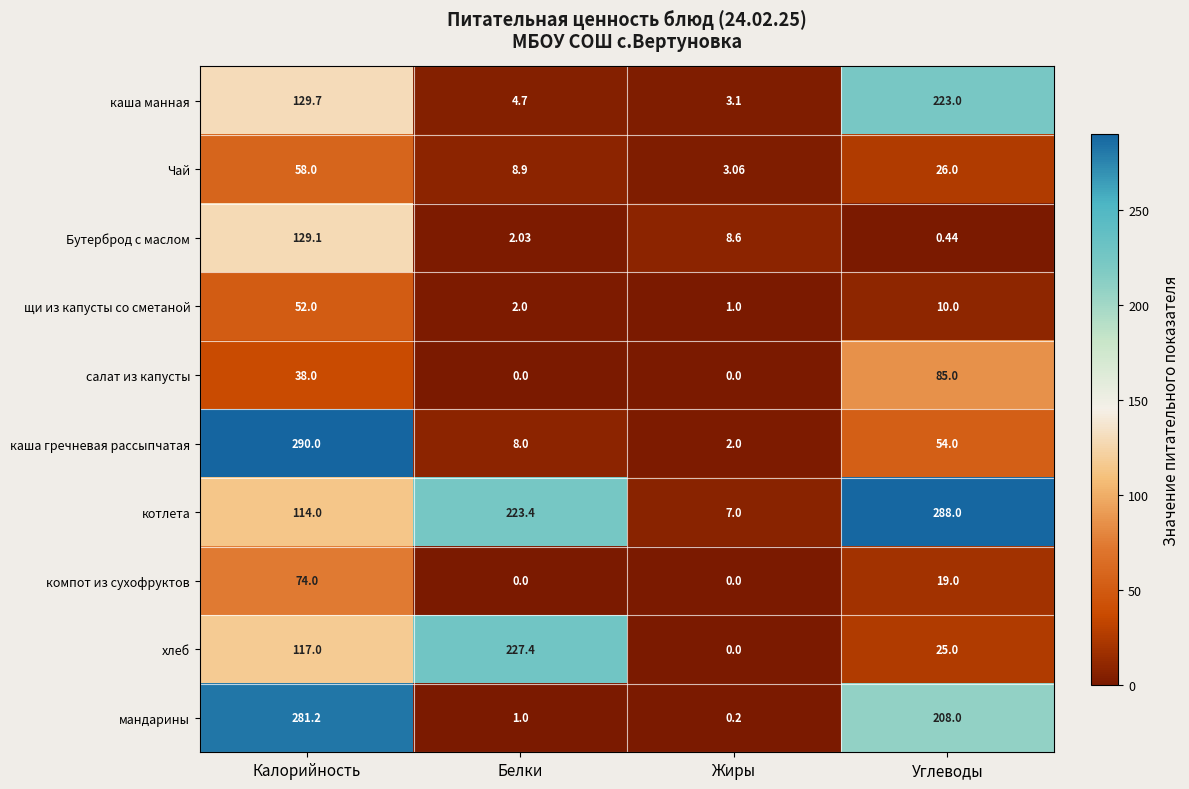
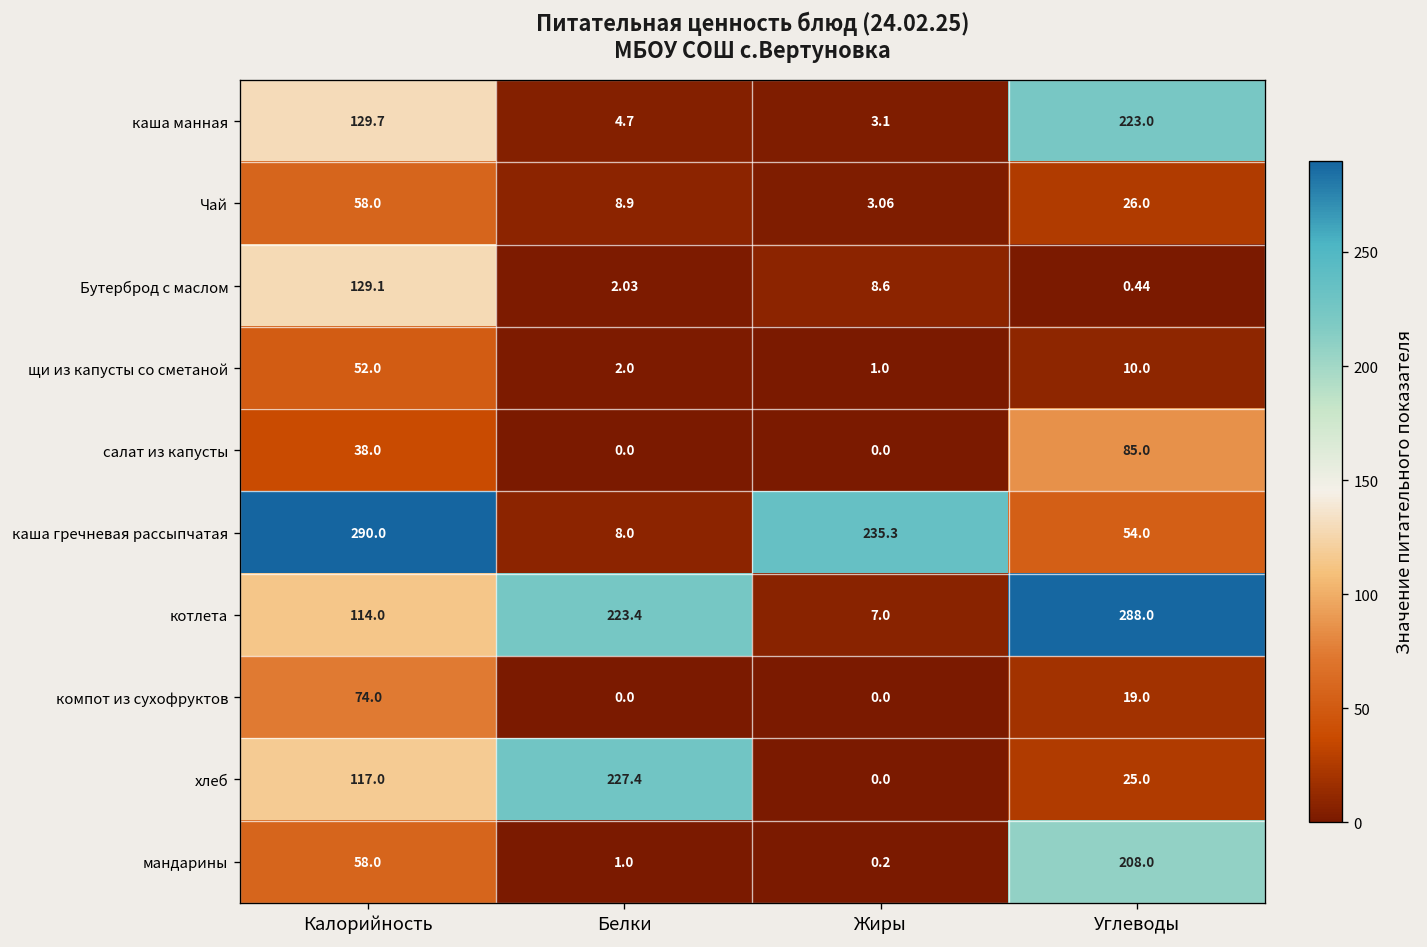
  {
    "каша манная": {
      "Калорийность": 129.7,
      "Белки": 4.7,
      "Жиры": 3.1,
      "Углеводы": 223.0
    },
    "Чай": {
      "Калорийность": 58.0,
      "Белки": 8.9,
      "Жиры": 3.06,
      "Углеводы": 26.0
    },
    "Бутерброд с маслом": {
      "Калорийность": 129.1,
      "Белки": 2.03,
      "Жиры": 8.6,
      "Углеводы": 0.44
    },
    "щи из капусты со сметаной": {
      "Калорийность": 52.0,
      "Белки": 2.0,
      "Жиры": 1.0,
      "Углеводы": 10.0
    },
    "салат из капусты": {
      "Калорийность": 38.0,
      "Белки": 0.0,
      "Жиры": 0.0,
      "Углеводы": 85.0
    },
    "каша гречневая рассыпчатая": {
      "Калорийность": 290.0,
      "Белки": 8.0,
-     "Жиры": 2.0,
+     "Жиры": 235.3,
      "Углеводы": 54.0
    },
    "котлета": {
      "Калорийность": 114.0,
      "Белки": 223.4,
      "Жиры": 7.0,
      "Углеводы": 288.0
    },
    "компот из сухофруктов": {
      "Калорийность": 74.0,
      "Белки": 0.0,
      "Жиры": 0.0,
      "Углеводы": 19.0
    },
    "хлеб": {
      "Калорийность": 117.0,
      "Белки": 227.4,
      "Жиры": 0.0,
      "Углеводы": 25.0
    },
    "мандарины": {
-     "Калорийность": 281.2,
+     "Калорийность": 58.0,
      "Белки": 1.0,
      "Жиры": 0.2,
      "Углеводы": 208.0
    }
  }
